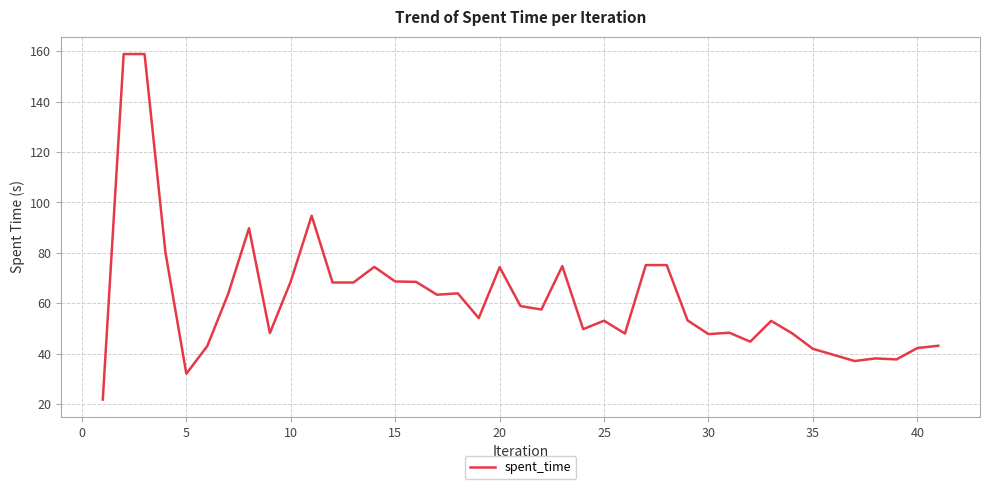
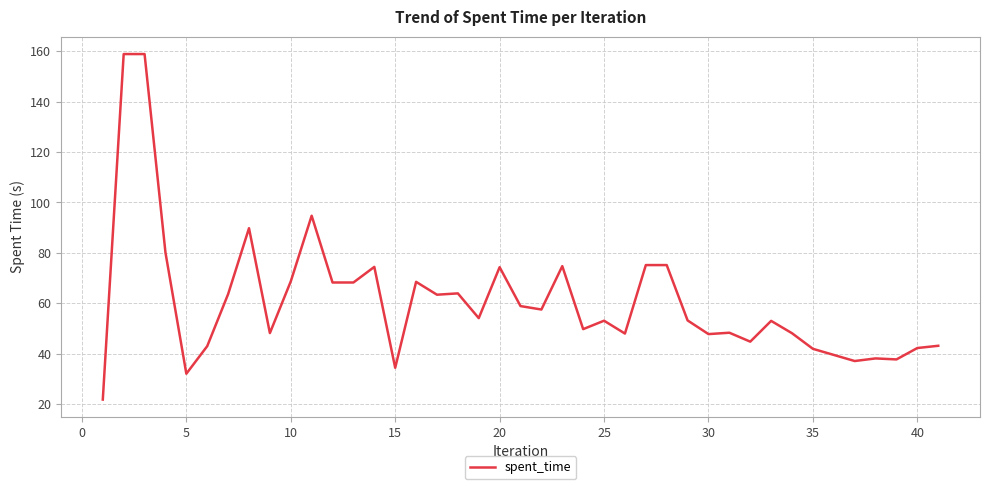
  {
    "5": 32,
    "10": 69,
-   "15": 69,
+   "15": 34,
    "20": 74,
    "25": 53,
    "30": 48,
    "35": 42,
    "40": 42
  }
